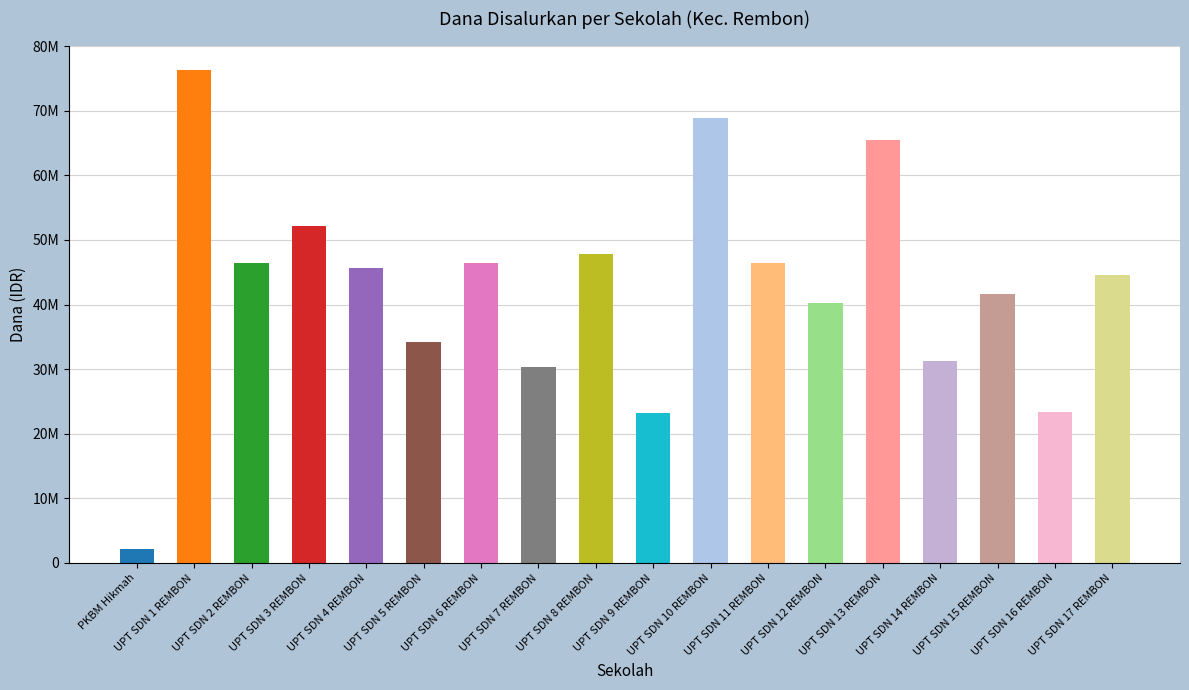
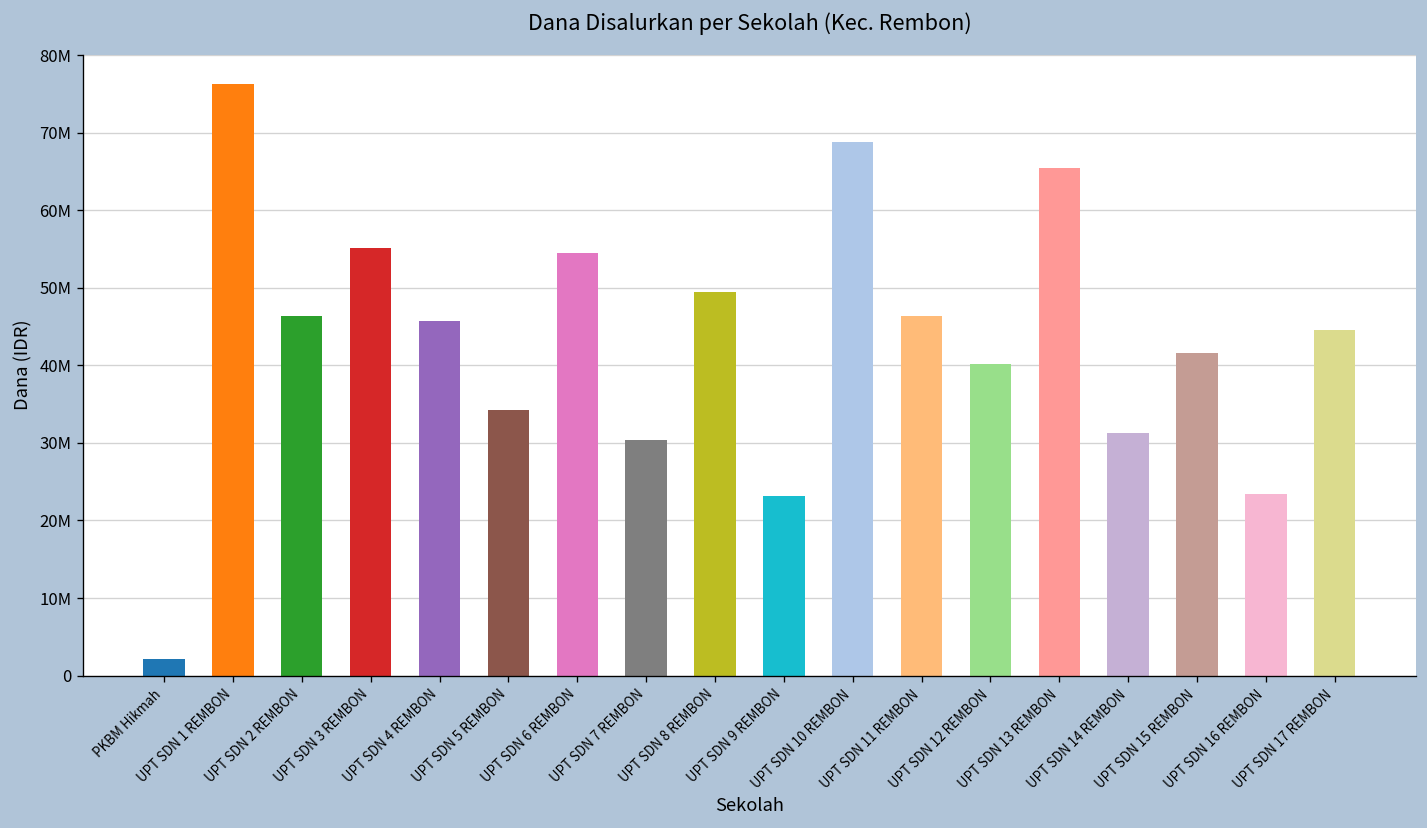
  {
    "PKBM Hikmah": 2000000,
    "UPT SDN 1 REMBON": 76000000,
    "UPT SDN 2 REMBON": 46000000,
-   "UPT SDN 3 REMBON": 52000000,
+   "UPT SDN 3 REMBON": 55000000,
    "UPT SDN 4 REMBON": 46000000,
    "UPT SDN 5 REMBON": 34000000,
-   "UPT SDN 6 REMBON": 46000000,
+   "UPT SDN 6 REMBON": 54000000,
    "UPT SDN 7 REMBON": 30000000,
-   "UPT SDN 8 REMBON": 48000000,
+   "UPT SDN 8 REMBON": 50000000,
    "UPT SDN 9 REMBON": 23000000,
    "UPT SDN 10 REMBON": 69000000,
    "UPT SDN 11 REMBON": 46000000,
    "UPT SDN 12 REMBON": 40000000,
    "UPT SDN 13 REMBON": 65000000,
    "UPT SDN 14 REMBON": 31000000,
    "UPT SDN 15 REMBON": 42000000,
    "UPT SDN 16 REMBON": 23000000,
    "UPT SDN 17 REMBON": 45000000
  }
